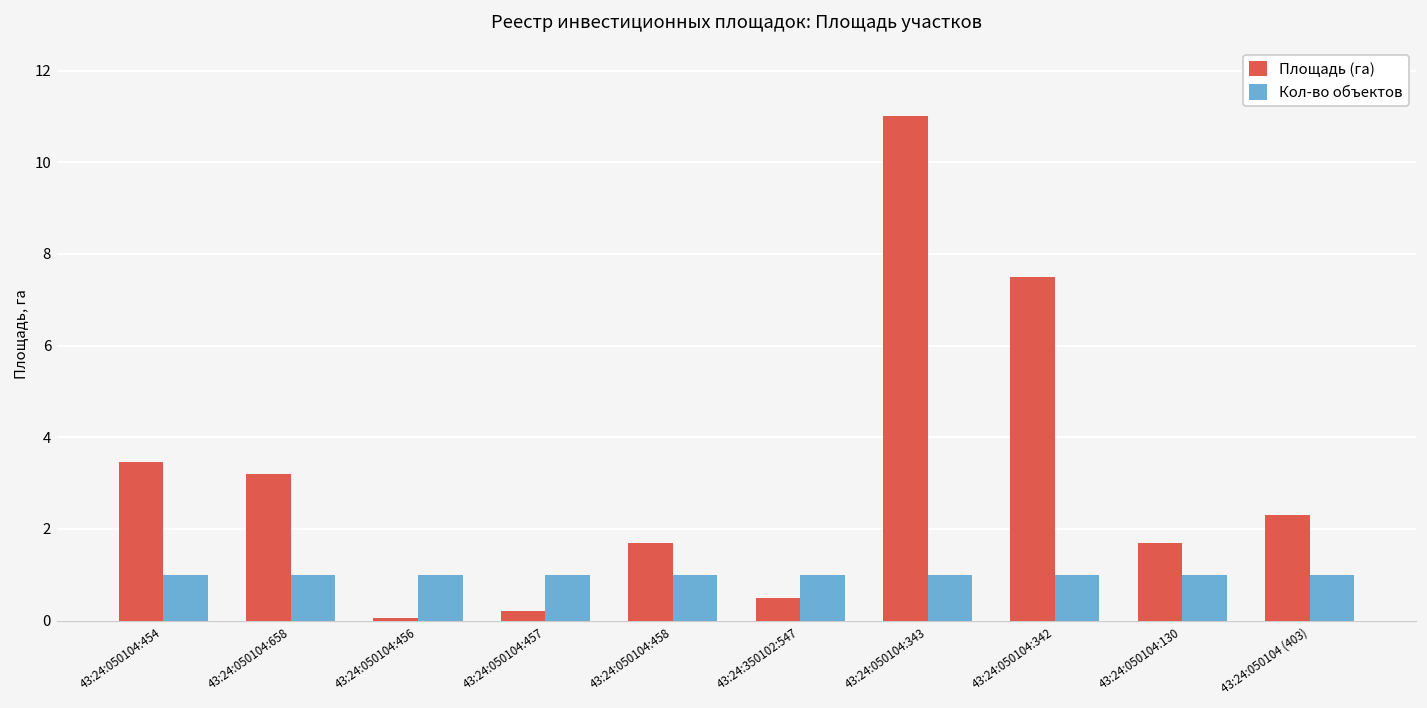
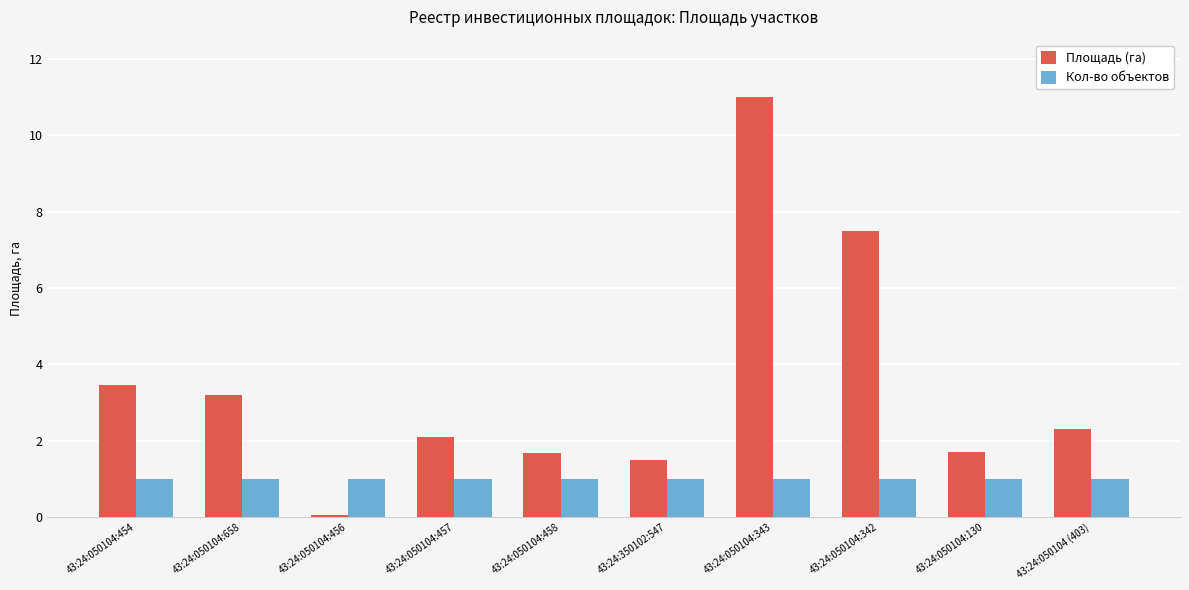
  {
    "Площадь (га)": {
      "43:24:050104:454": 3.5,
      "43:24:050104:658": 3.2,
-     "43:24:050104:457": 0.2,
+     "43:24:050104:457": 2.1,
      "43:24:050104:458": 1.7,
-     "43:24:350102:547": 0.5,
+     "43:24:350102:547": 1.5,
      "43:24:050104:343": 11.0,
      "43:24:050104:342": 7.5,
      "43:24:050104:130": 1.7,
      "43:24:050104 (403)": 2.3
    },
    "Кол-во объектов": {
      "43:24:050104:454": 1.0,
      "43:24:050104:658": 1.0,
      "43:24:050104:456": 1.0,
      "43:24:050104:457": 1.0,
      "43:24:050104:458": 1.0,
      "43:24:350102:547": 1.0,
      "43:24:050104:343": 1.0,
      "43:24:050104:342": 1.0,
      "43:24:050104:130": 1.0,
      "43:24:050104 (403)": 1.0
    }
  }
